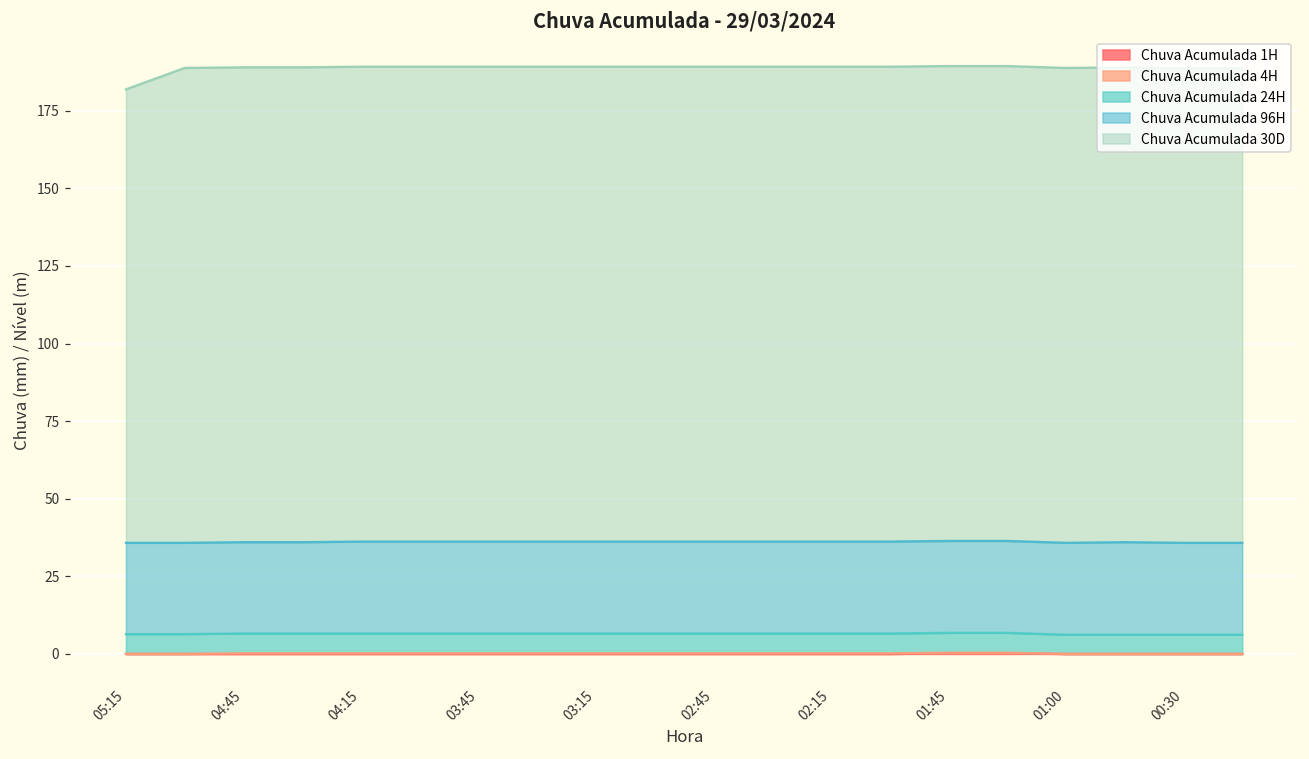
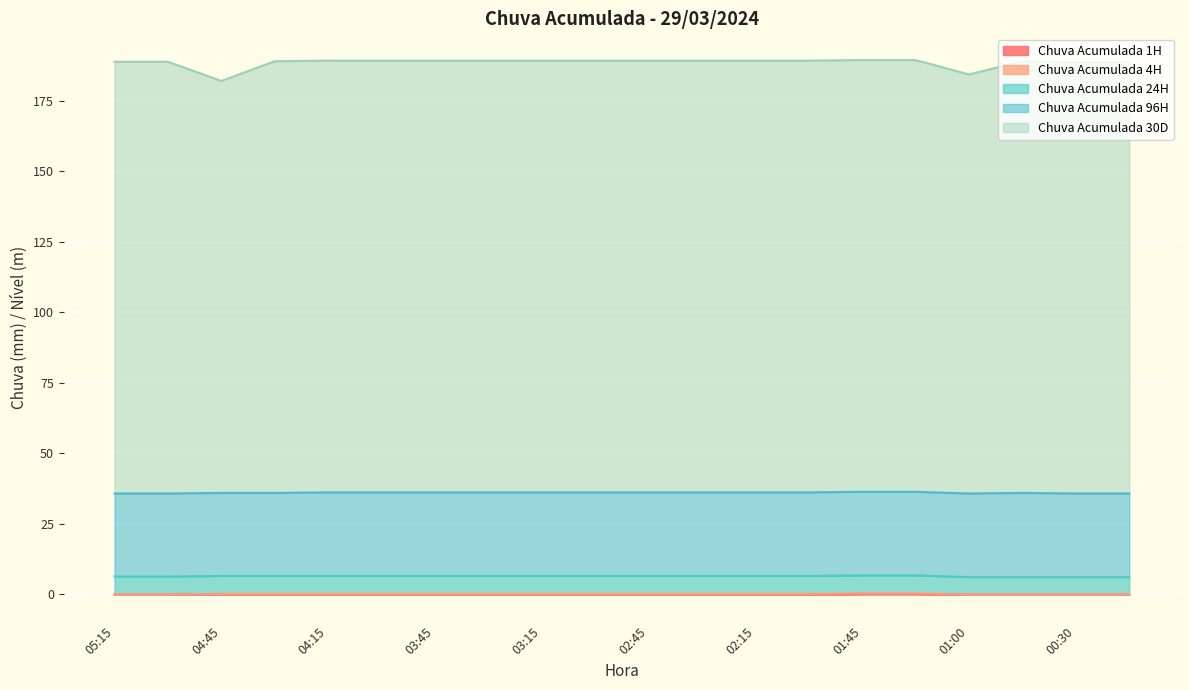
  {
    "Chuva Acumulada 30D": {
-     "05:15": 146,
-     "04:45": 153,
+     "05:15": 153,
+     "04:45": 146,
      "04:15": 153,
      "03:45": 153,
      "03:15": 153,
      "02:45": 153,
      "02:15": 153,
      "01:45": 153,
-     "01:00": 153
+     "01:00": 149
    }
  }
